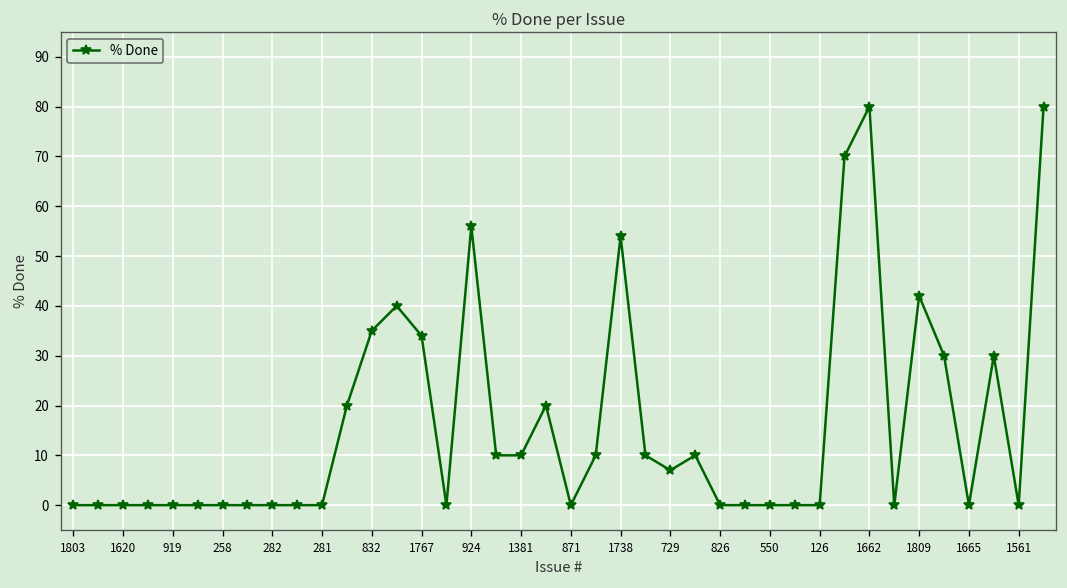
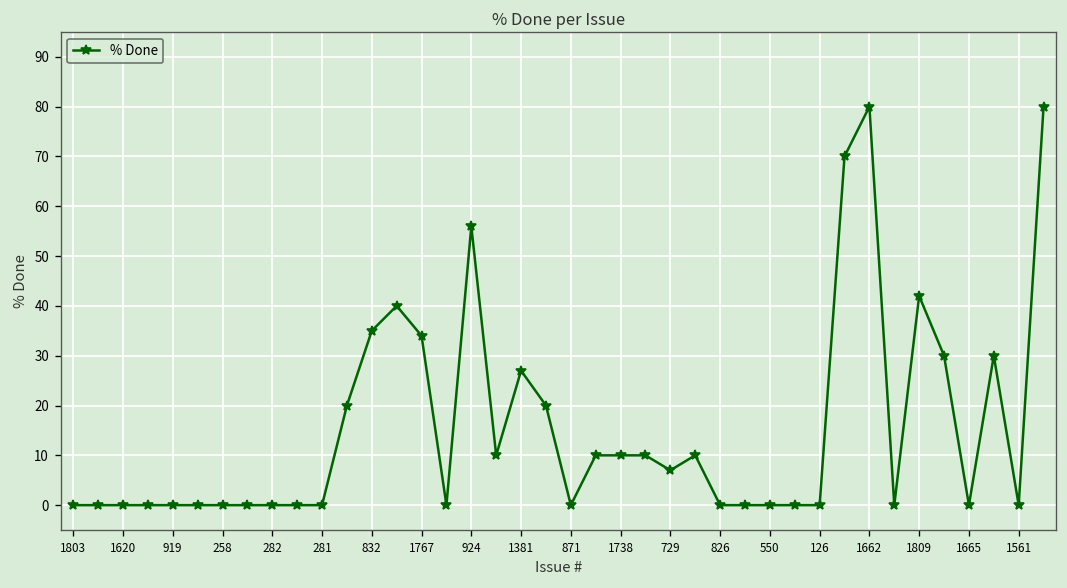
  {
    "1803": 0,
    "1620": 0,
    "919": 0,
    "258": 0,
    "282": 0,
    "281": 0,
    "832": 35,
    "1767": 34,
    "924": 56,
-   "1381": 10,
+   "1381": 27,
    "871": 0,
-   "1738": 54,
+   "1738": 10,
    "729": 7,
    "826": 0,
    "550": 0,
    "126": 0,
    "1662": 80,
    "1809": 42,
    "1665": 0,
    "1561": 0
  }
